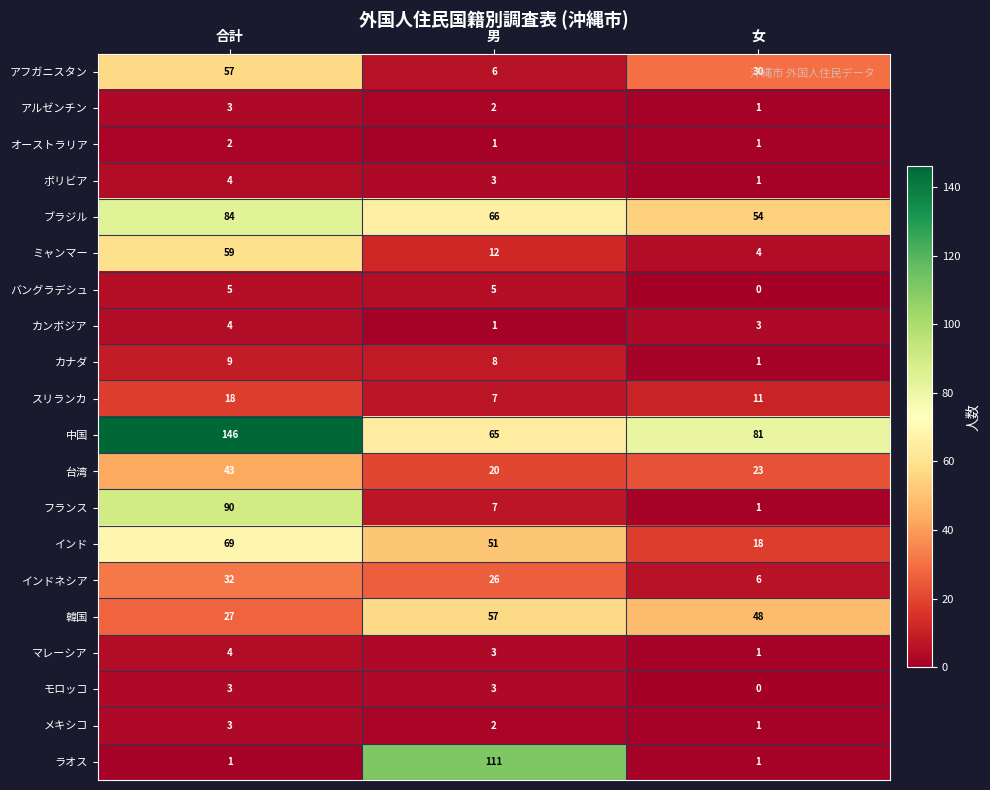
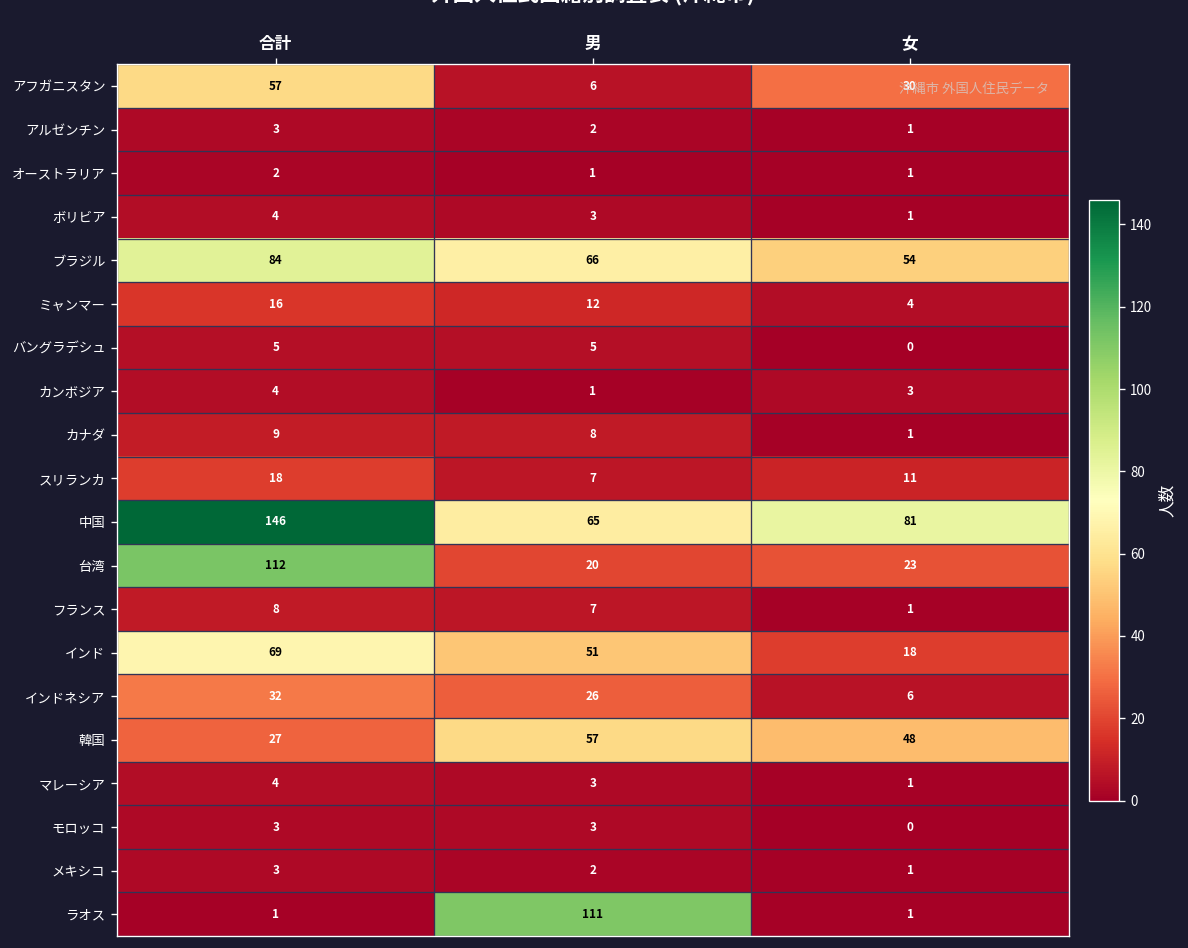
  {
    "アフガニスタン": {
      "合計": 57,
      "男": 6
    },
    "アルゼンチン": {
      "合計": 3,
      "男": 2,
      "女": 1
    },
    "オーストラリア": {
      "合計": 2,
      "男": 1,
      "女": 1
    },
    "ボリビア": {
      "合計": 4,
      "男": 3,
      "女": 1
    },
    "ブラジル": {
      "合計": 84,
      "男": 66,
      "女": 54
    },
    "ミャンマー": {
-     "合計": 59,
+     "合計": 16,
      "男": 12,
      "女": 4
    },
    "バングラデシュ": {
      "合計": 5,
      "男": 5,
      "女": 0
    },
    "カンボジア": {
      "合計": 4,
      "男": 1,
      "女": 3
    },
    "カナダ": {
      "合計": 9,
      "男": 8,
      "女": 1
    },
    "スリランカ": {
      "合計": 18,
      "男": 7,
      "女": 11
    },
    "中国": {
      "合計": 146,
      "男": 65,
      "女": 81
    },
    "台湾": {
-     "合計": 43,
+     "合計": 112,
      "男": 20,
      "女": 23
    },
    "フランス": {
-     "合計": 90,
+     "合計": 8,
      "男": 7,
      "女": 1
    },
    "インド": {
      "合計": 69,
      "男": 51,
      "女": 18
    },
    "インドネシア": {
      "合計": 32,
      "男": 26,
      "女": 6
    },
    "韓国": {
      "合計": 27,
      "男": 57,
      "女": 48
    },
    "マレーシア": {
      "合計": 4,
      "男": 3,
      "女": 1
    },
    "モロッコ": {
      "合計": 3,
      "男": 3,
      "女": 0
    },
    "メキシコ": {
      "合計": 3,
      "男": 2,
      "女": 1
    },
    "ラオス": {
      "合計": 1,
      "男": 111,
      "女": 1
    }
  }
